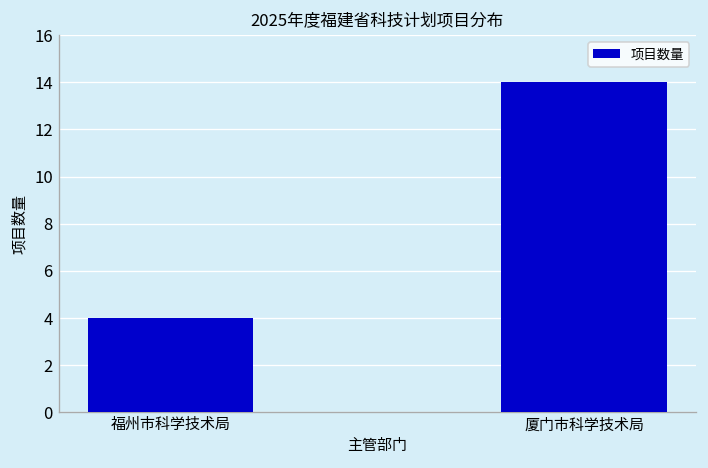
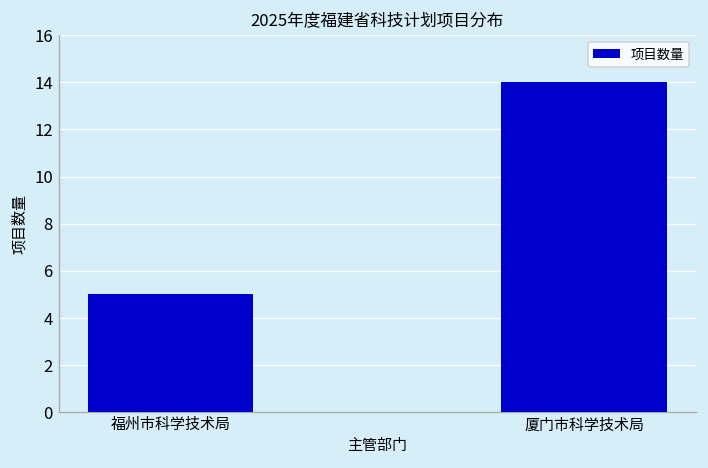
  {
-   "福州市科学技术局": 4,
+   "福州市科学技术局": 5,
    "厦门市科学技术局": 14
  }
